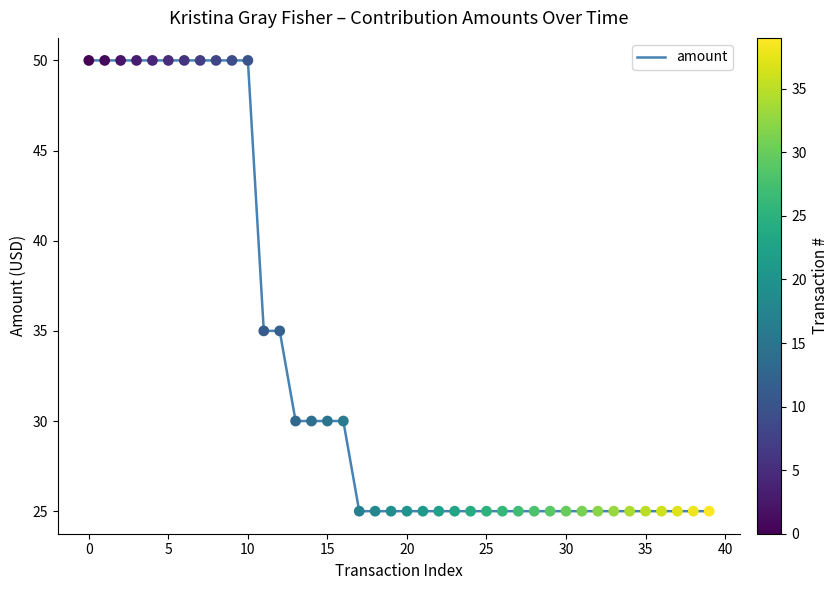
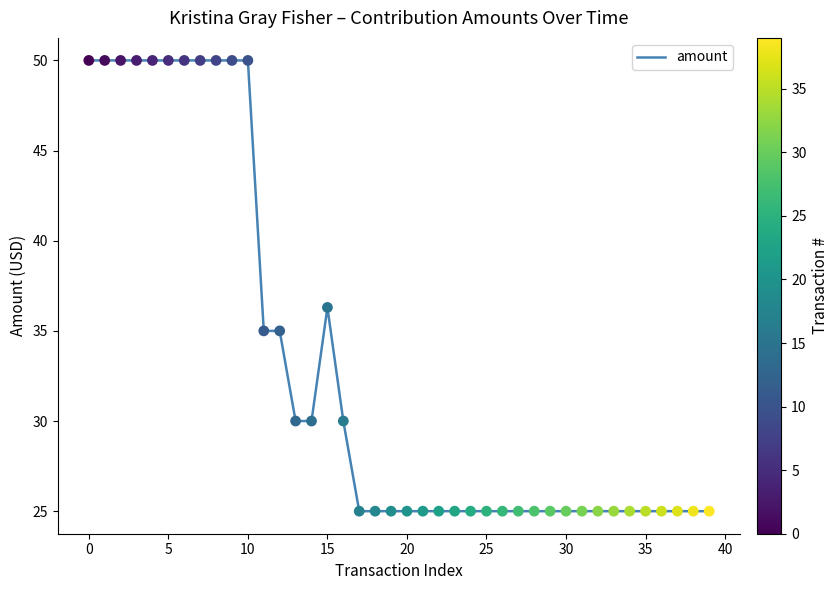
  {
    "0": 50.0,
    "5": 50.0,
    "10": 50.0,
-   "15": 30.0,
+   "15": 36.3,
    "20": 25.0,
    "25": 25.0,
    "30": 25.0,
    "35": 25.0
  }
